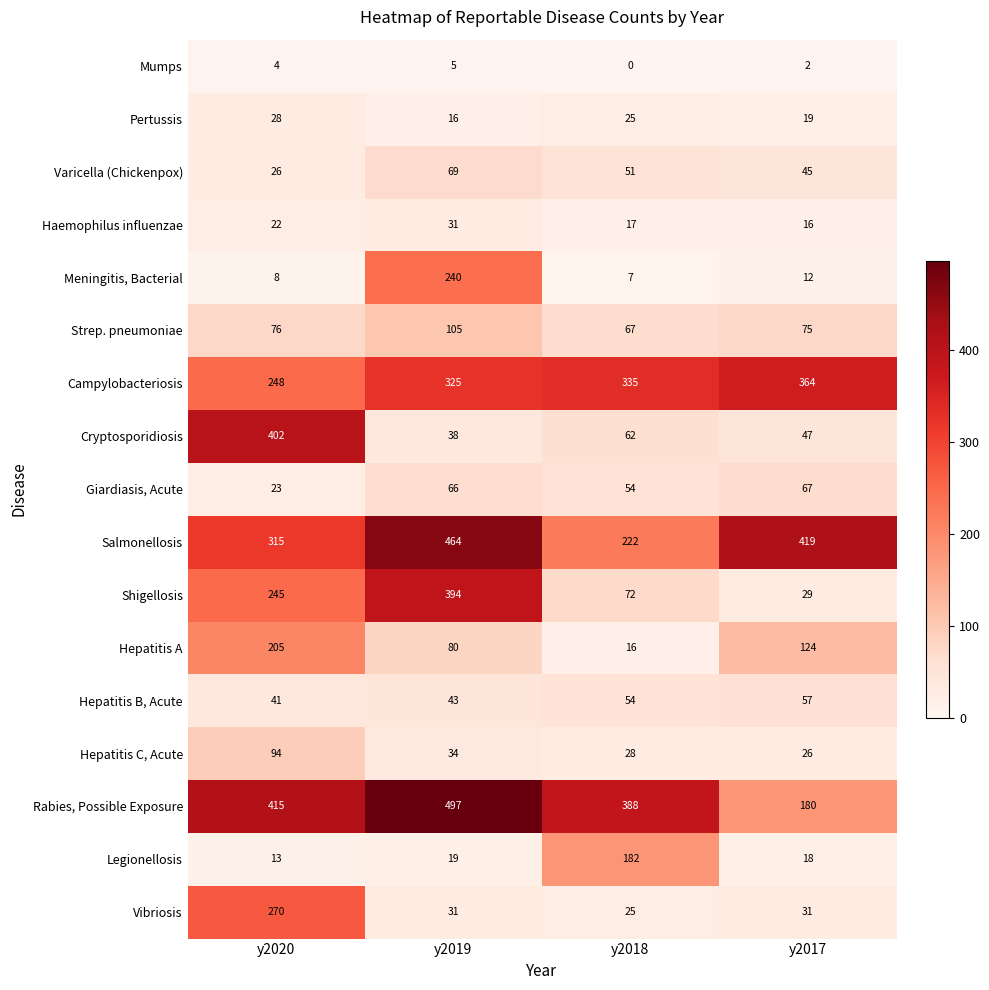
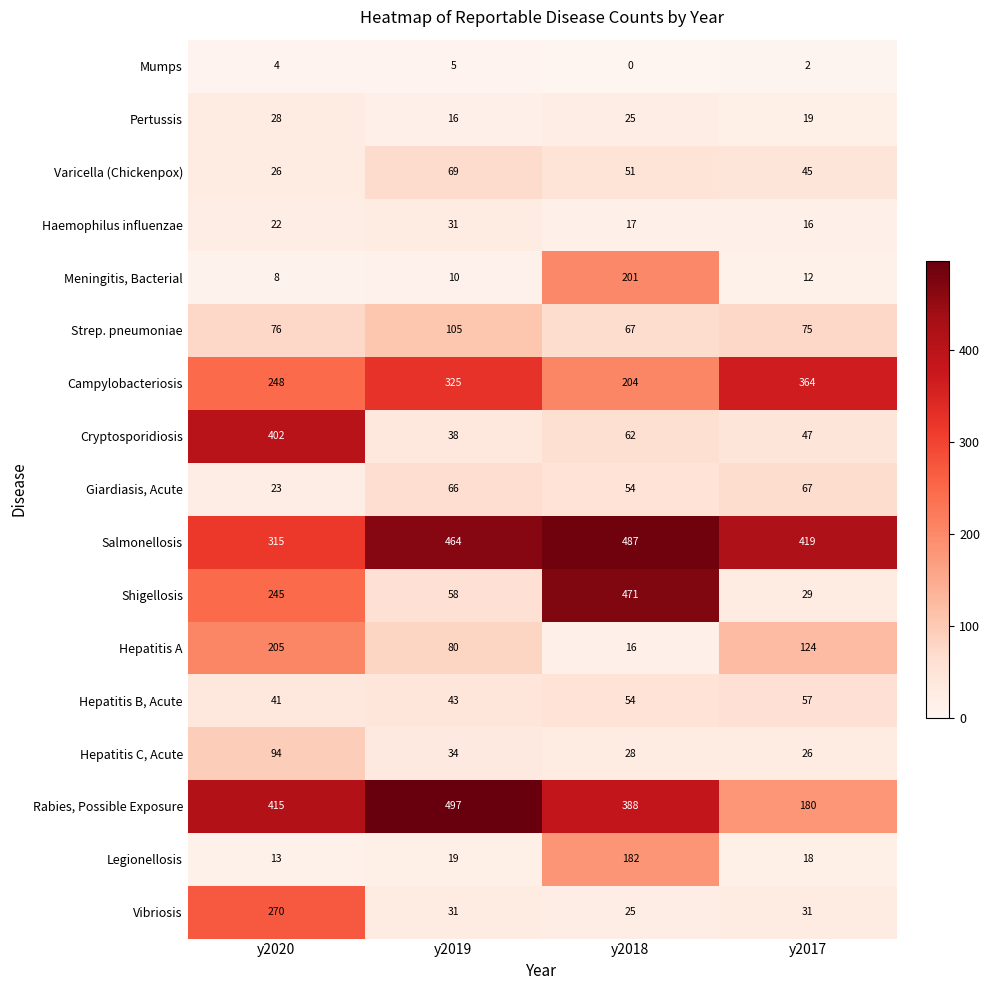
  {
    "Mumps": {
      "y2020": 4,
      "y2019": 5,
      "y2018": 0,
      "y2017": 2
    },
    "Pertussis": {
      "y2020": 28,
      "y2019": 16,
      "y2018": 25,
      "y2017": 19
    },
    "Varicella (Chickenpox)": {
      "y2020": 26,
      "y2019": 69,
      "y2018": 51,
      "y2017": 45
    },
    "Haemophilus influenzae": {
      "y2020": 22,
      "y2019": 31,
      "y2018": 17,
      "y2017": 16
    },
    "Meningitis, Bacterial": {
      "y2020": 8,
-     "y2019": 240,
-     "y2018": 7,
+     "y2019": 10,
+     "y2018": 201,
      "y2017": 12
    },
    "Strep. pneumoniae": {
      "y2020": 76,
      "y2019": 105,
      "y2018": 67,
      "y2017": 75
    },
    "Campylobacteriosis": {
      "y2020": 248,
      "y2019": 325,
-     "y2018": 335,
+     "y2018": 204,
      "y2017": 364
    },
    "Cryptosporidiosis": {
      "y2020": 402,
      "y2019": 38,
      "y2018": 62,
      "y2017": 47
    },
    "Giardiasis, Acute": {
      "y2020": 23,
      "y2019": 66,
      "y2018": 54,
      "y2017": 67
    },
    "Salmonellosis": {
      "y2020": 315,
      "y2019": 464,
-     "y2018": 222,
+     "y2018": 487,
      "y2017": 419
    },
    "Shigellosis": {
      "y2020": 245,
-     "y2019": 394,
-     "y2018": 72,
+     "y2019": 58,
+     "y2018": 471,
      "y2017": 29
    },
    "Hepatitis A": {
      "y2020": 205,
      "y2019": 80,
      "y2018": 16,
      "y2017": 124
    },
    "Hepatitis B, Acute": {
      "y2020": 41,
      "y2019": 43,
      "y2018": 54,
      "y2017": 57
    },
    "Hepatitis C, Acute": {
      "y2020": 94,
      "y2019": 34,
      "y2018": 28,
      "y2017": 26
    },
    "Rabies, Possible Exposure": {
      "y2020": 415,
      "y2019": 497,
      "y2018": 388,
      "y2017": 180
    },
    "Legionellosis": {
      "y2020": 13,
      "y2019": 19,
      "y2018": 182,
      "y2017": 18
    },
    "Vibriosis": {
      "y2020": 270,
      "y2019": 31,
      "y2018": 25,
      "y2017": 31
    }
  }
